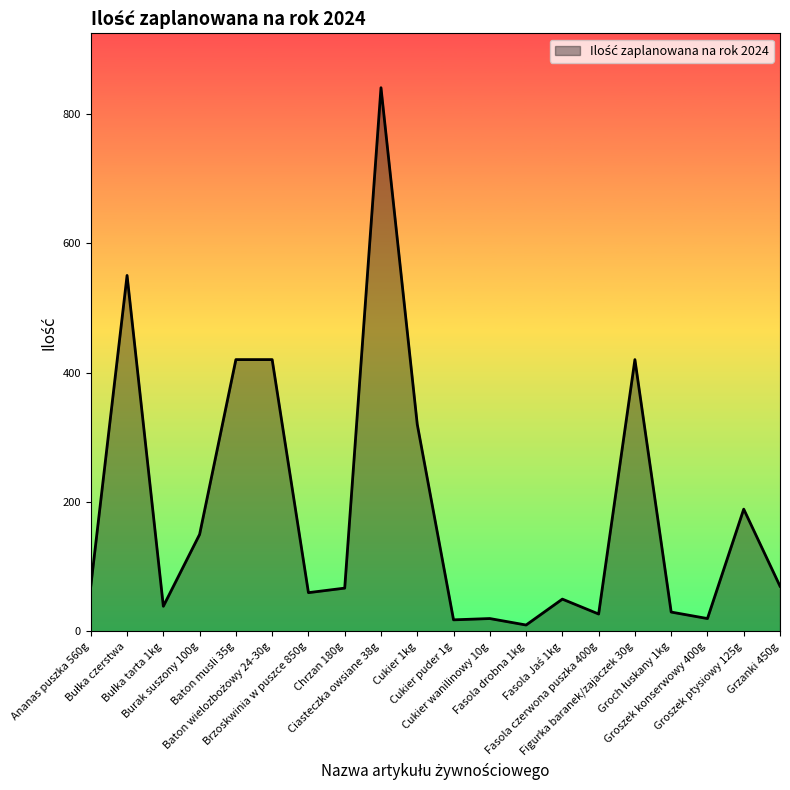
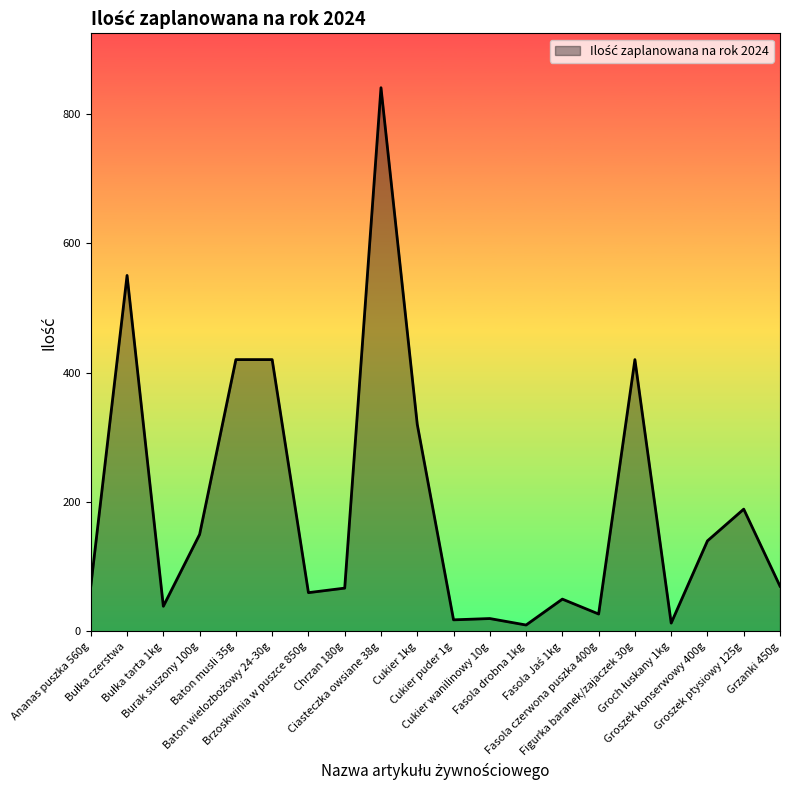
  {
    "Ananas puszka 560g": 70,
    "Bułka czerstwa": 550,
    "Bułka tarta 1kg": 40,
    "Burak suszony 100g": 150,
    "Baton musli 35g": 420,
    "Baton wielozbożowy 24-30g": 420,
    "Brzoskwinia w puszce 850g": 60,
    "Chrzan 180g": 70,
    "Ciasteczka owsiane 38g": 840,
    "Cukier 1kg": 320,
    "Cukier puder 1g": 20,
    "Cukier wanilinowy 10g": 20,
    "Fasola drobna 1kg": 10,
    "Fasola Jaś 1kg": 50,
    "Fasola czerwona puszka 400g": 30,
    "Figurka baranek/zajaczek 30g": 420,
-   "Groch łuskany 1kg": 30,
-   "Groszek konserwowy 400g": 20,
+   "Groch łuskany 1kg": 10,
+   "Groszek konserwowy 400g": 140,
    "Groszek ptysiowy 125g": 190,
    "Grzanki 450g": 70
  }
